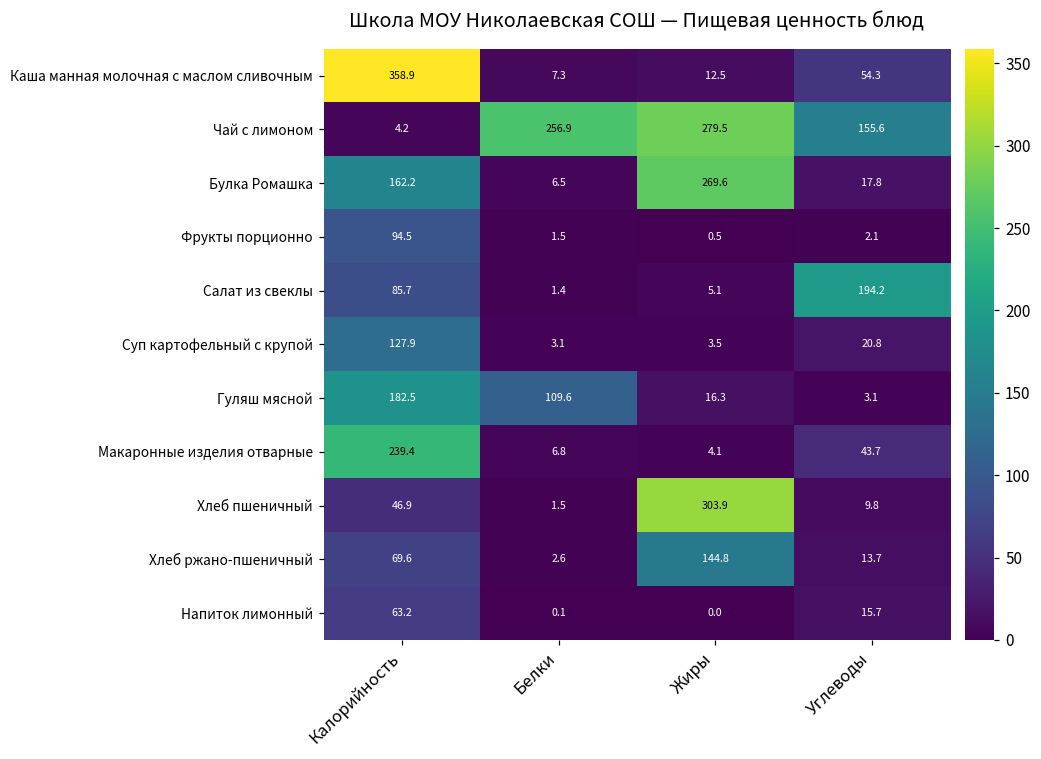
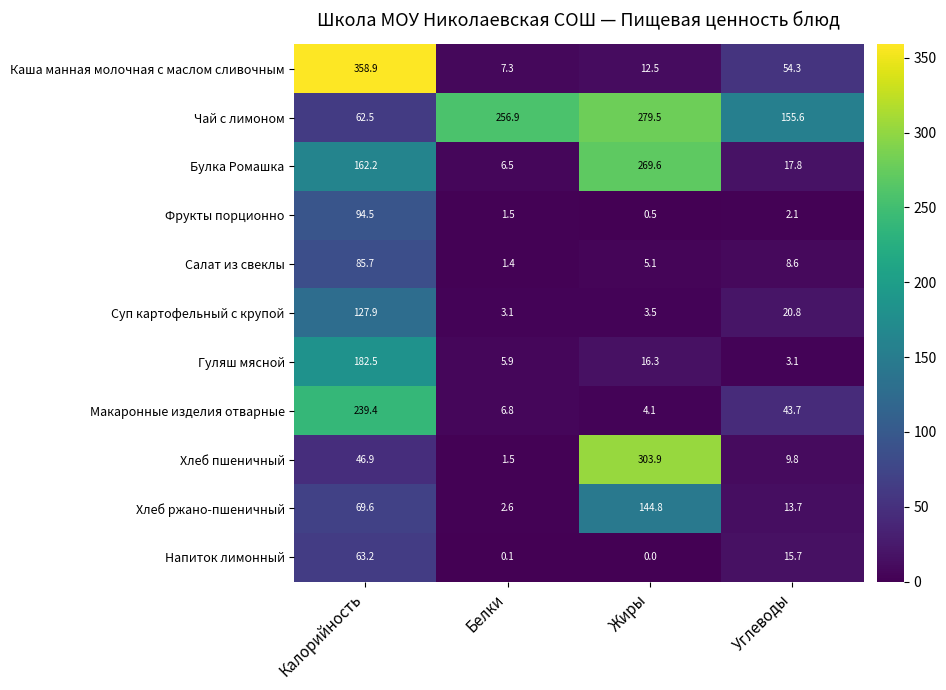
  {
    "Каша манная молочная с маслом сливочным": {
      "Калорийность": 358.9,
      "Белки": 7.3,
      "Жиры": 12.5,
      "Углеводы": 54.3
    },
    "Чай с лимоном": {
-     "Калорийность": 4.2,
+     "Калорийность": 62.5,
      "Белки": 256.9,
      "Жиры": 279.5,
      "Углеводы": 155.6
    },
    "Булка Ромашка": {
      "Калорийность": 162.2,
      "Белки": 6.5,
      "Жиры": 269.6,
      "Углеводы": 17.8
    },
    "Фрукты порционно": {
      "Калорийность": 94.5,
      "Белки": 1.5,
      "Жиры": 0.5,
      "Углеводы": 2.1
    },
    "Салат из свеклы": {
      "Калорийность": 85.7,
      "Белки": 1.4,
      "Жиры": 5.1,
-     "Углеводы": 194.2
+     "Углеводы": 8.6
    },
    "Суп картофельный с крупой": {
      "Калорийность": 127.9,
      "Белки": 3.1,
      "Жиры": 3.5,
      "Углеводы": 20.8
    },
    "Гуляш мясной": {
      "Калорийность": 182.5,
-     "Белки": 109.6,
+     "Белки": 5.9,
      "Жиры": 16.3,
      "Углеводы": 3.1
    },
    "Макаронные изделия отварные": {
      "Калорийность": 239.4,
      "Белки": 6.8,
      "Жиры": 4.1,
      "Углеводы": 43.7
    },
    "Хлеб пшеничный": {
      "Калорийность": 46.9,
      "Белки": 1.5,
      "Жиры": 303.9,
      "Углеводы": 9.8
    },
    "Хлеб ржано-пшеничный": {
      "Калорийность": 69.6,
      "Белки": 2.6,
      "Жиры": 144.8,
      "Углеводы": 13.7
    },
    "Напиток лимонный": {
      "Калорийность": 63.2,
      "Белки": 0.1,
      "Жиры": 0.0,
      "Углеводы": 15.7
    }
  }
